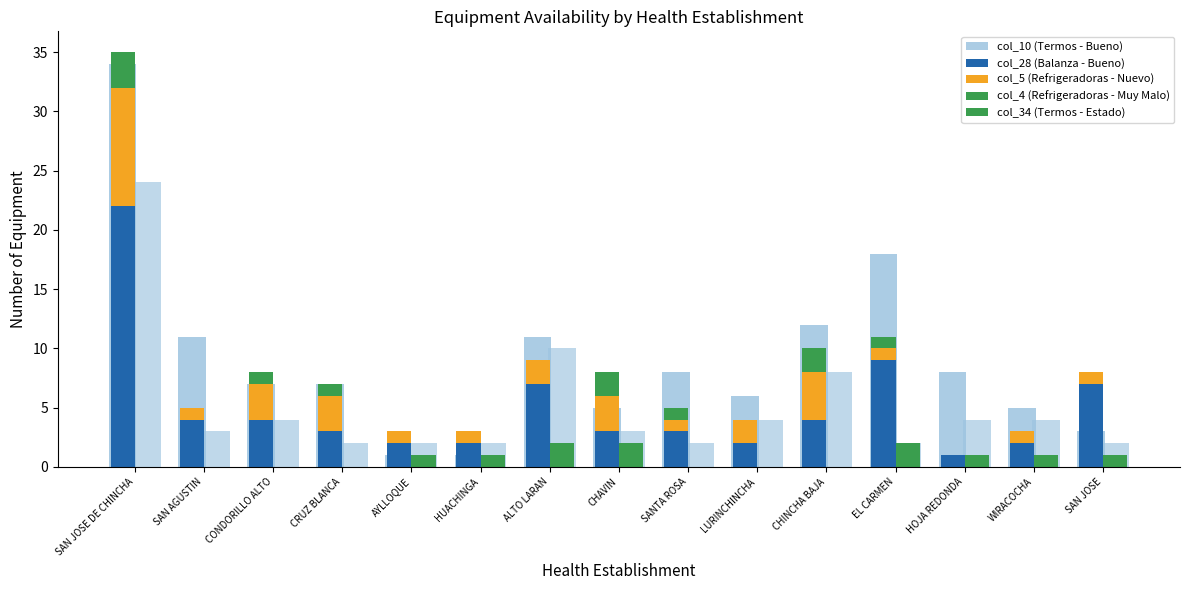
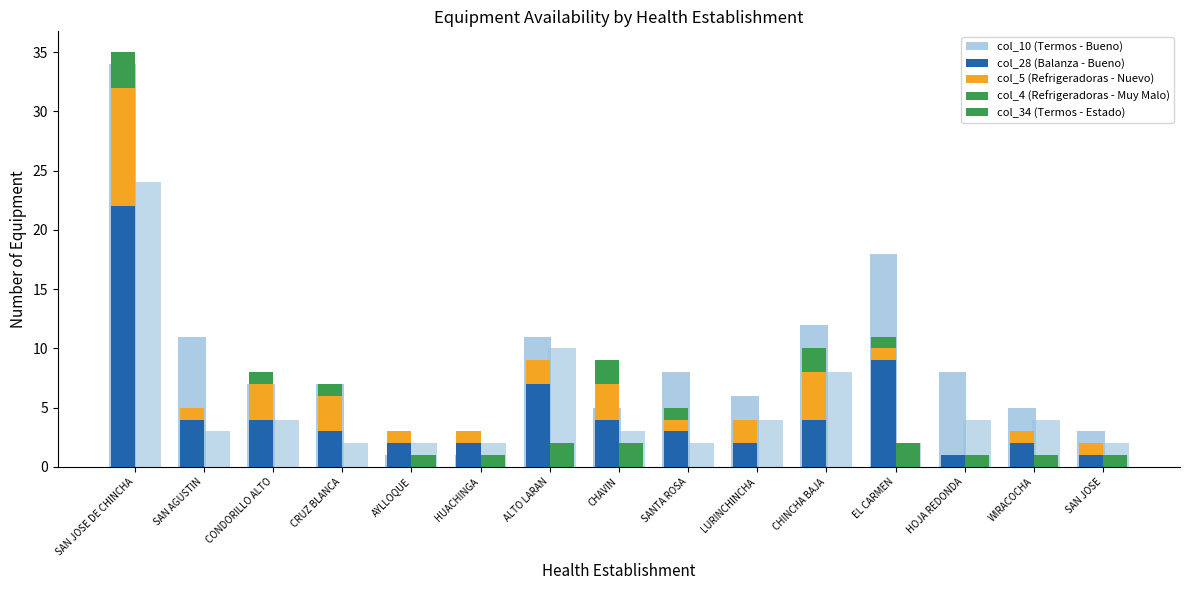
  {
    "col_28 (Balanza - Bueno)": {
      "AYLLOQUE": 2,
      "HUACHINGA": 2,
-     "CHAVIN": 3,
-     "SAN JOSE": 7
+     "CHAVIN": 4,
+     "SAN JOSE": 1
    },
    "col_5 (Refrigeradoras - Nuevo)": {
      "CONDORILLO ALTO": 3,
      "AYLLOQUE": 1,
      "HUACHINGA": 1,
      "CHAVIN": 3
    }
  }
